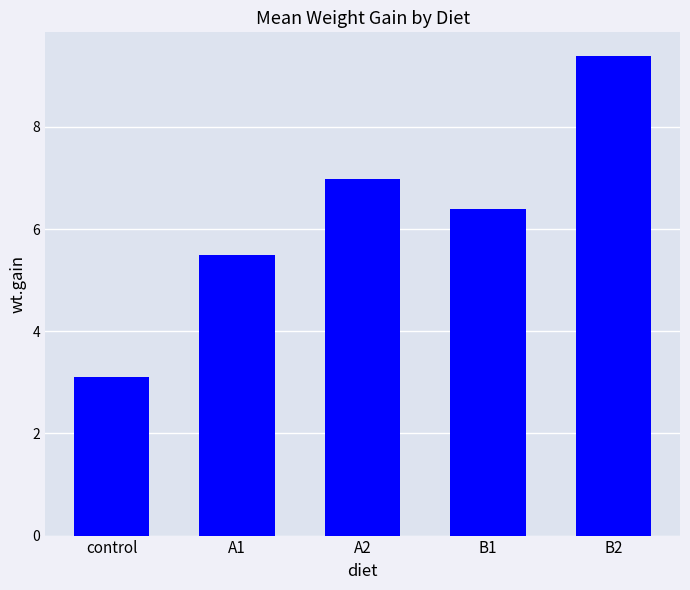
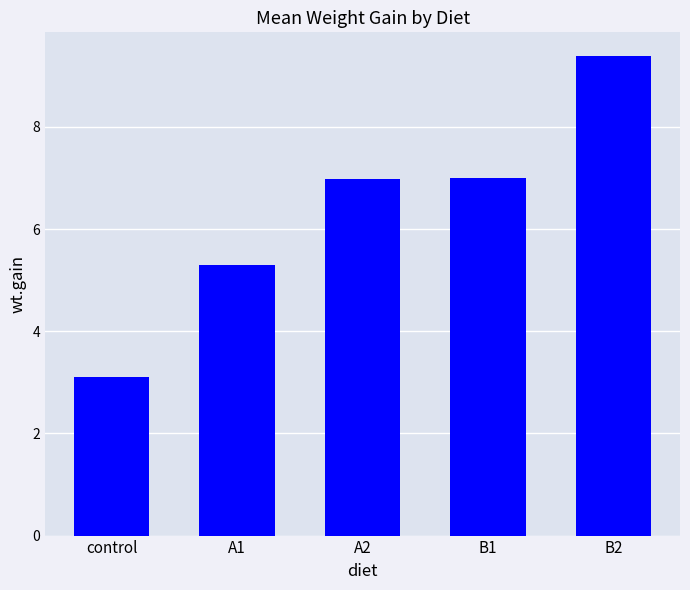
  {
    "control": 3.1,
-   "A1": 5.5,
+   "A1": 5.3,
    "A2": 7.0,
-   "B1": 6.4,
+   "B1": 7.0,
    "B2": 9.4
  }
